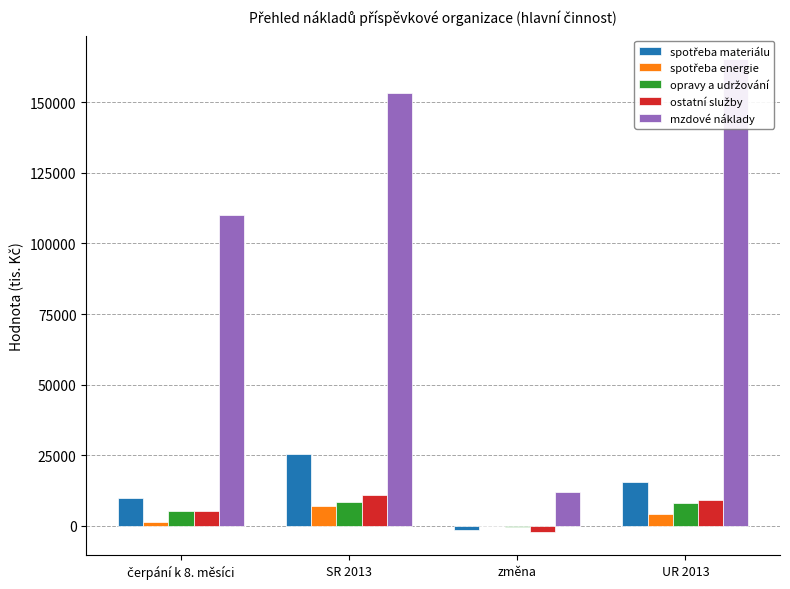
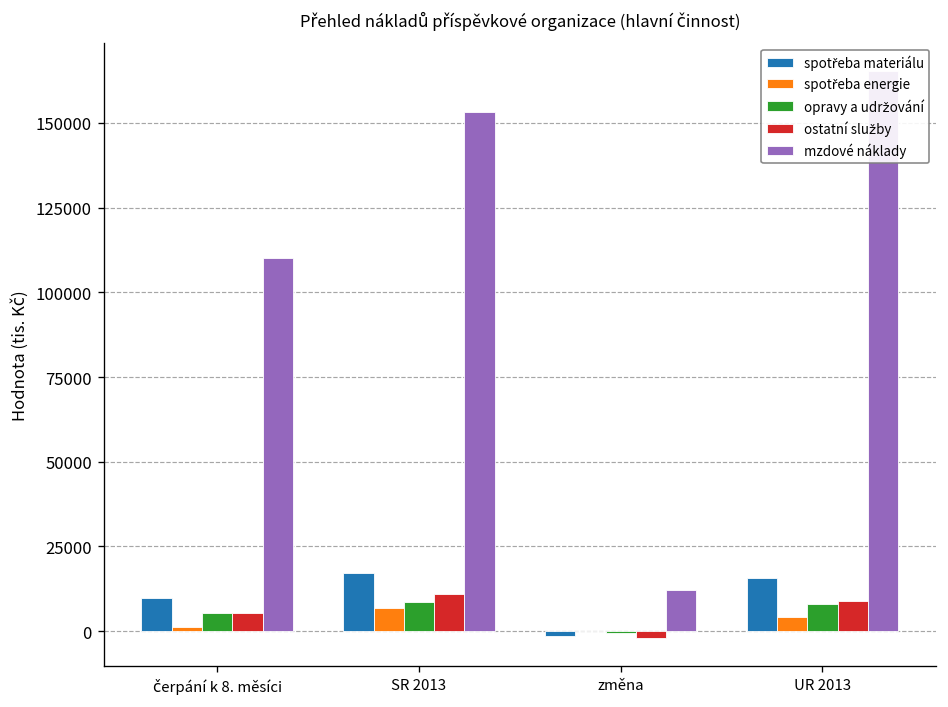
  {
    "spotřeba materiálu": {
      "čerpání k 8. měsíci": 10000,
-     "SR 2013": 25000,
+     "SR 2013": 17000,
      "změna": -1000,
      "UR 2013": 16000
    },
    "spotřeba energie": {
      "čerpání k 8. měsíci": 1000,
      "SR 2013": 7000,
      "změna": 0,
      "UR 2013": 4000
    },
    "opravy a udržování": {
      "čerpání k 8. měsíci": 5000,
      "SR 2013": 9000,
      "UR 2013": 8000
    },
    "ostatní služby": {
      "čerpání k 8. měsíci": 5000,
      "SR 2013": 11000,
      "změna": -2000,
      "UR 2013": 9000
    },
    "mzdové náklady": {
      "čerpání k 8. měsíci": 110000,
      "SR 2013": 153000,
      "změna": 12000
    }
  }
